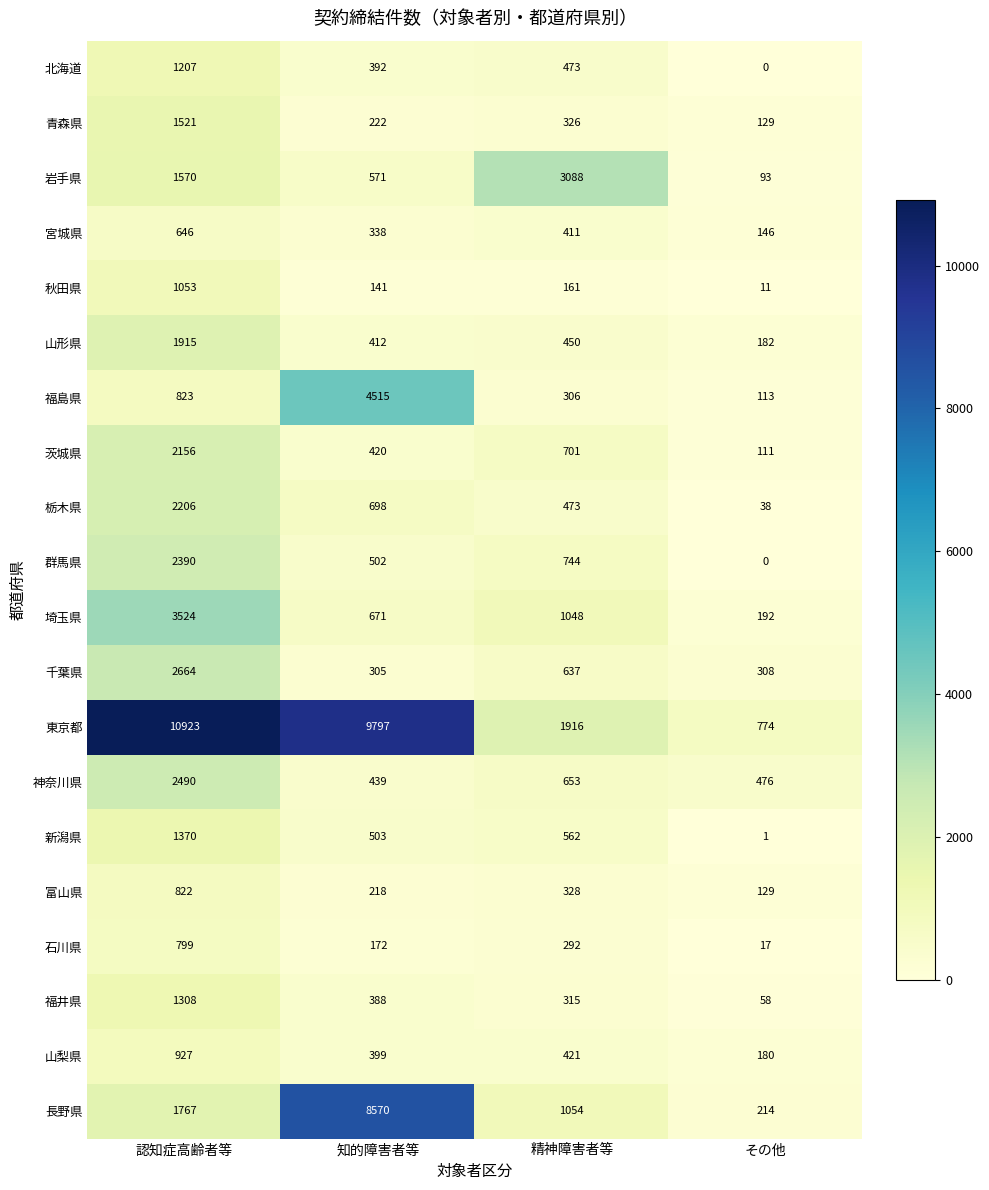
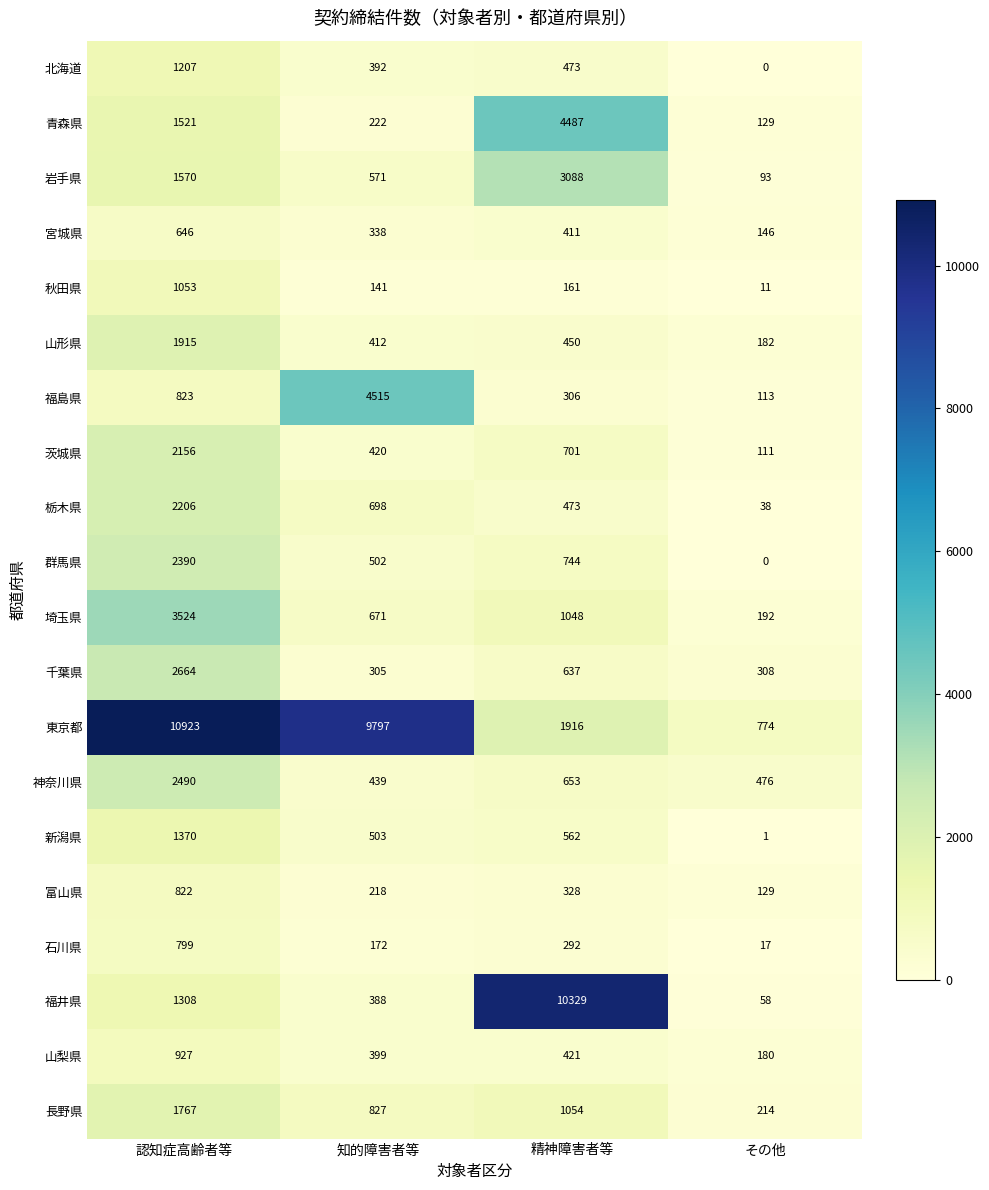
  {
    "北海道": {
      "認知症高齢者等": 1207,
      "知的障害者等": 392,
      "精神障害者等": 473,
      "その他": 0
    },
    "青森県": {
      "認知症高齢者等": 1521,
      "知的障害者等": 222,
-     "精神障害者等": 326,
+     "精神障害者等": 4487,
      "その他": 129
    },
    "岩手県": {
      "認知症高齢者等": 1570,
      "知的障害者等": 571,
      "精神障害者等": 3088,
      "その他": 93
    },
    "宮城県": {
      "認知症高齢者等": 646,
      "知的障害者等": 338,
      "精神障害者等": 411,
      "その他": 146
    },
    "秋田県": {
      "認知症高齢者等": 1053,
      "知的障害者等": 141,
      "精神障害者等": 161,
      "その他": 11
    },
    "山形県": {
      "認知症高齢者等": 1915,
      "知的障害者等": 412,
      "精神障害者等": 450,
      "その他": 182
    },
    "福島県": {
      "認知症高齢者等": 823,
      "知的障害者等": 4515,
      "精神障害者等": 306,
      "その他": 113
    },
    "茨城県": {
      "認知症高齢者等": 2156,
      "知的障害者等": 420,
      "精神障害者等": 701,
      "その他": 111
    },
    "栃木県": {
      "認知症高齢者等": 2206,
      "知的障害者等": 698,
      "精神障害者等": 473,
      "その他": 38
    },
    "群馬県": {
      "認知症高齢者等": 2390,
      "知的障害者等": 502,
      "精神障害者等": 744,
      "その他": 0
    },
    "埼玉県": {
      "認知症高齢者等": 3524,
      "知的障害者等": 671,
      "精神障害者等": 1048,
      "その他": 192
    },
    "千葉県": {
      "認知症高齢者等": 2664,
      "知的障害者等": 305,
      "精神障害者等": 637,
      "その他": 308
    },
    "東京都": {
      "認知症高齢者等": 10923,
      "知的障害者等": 9797,
      "精神障害者等": 1916,
      "その他": 774
    },
    "神奈川県": {
      "認知症高齢者等": 2490,
      "知的障害者等": 439,
      "精神障害者等": 653,
      "その他": 476
    },
    "新潟県": {
      "認知症高齢者等": 1370,
      "知的障害者等": 503,
      "精神障害者等": 562,
      "その他": 1
    },
    "富山県": {
      "認知症高齢者等": 822,
      "知的障害者等": 218,
      "精神障害者等": 328,
      "その他": 129
    },
    "石川県": {
      "認知症高齢者等": 799,
      "知的障害者等": 172,
      "精神障害者等": 292,
      "その他": 17
    },
    "福井県": {
      "認知症高齢者等": 1308,
      "知的障害者等": 388,
-     "精神障害者等": 315,
+     "精神障害者等": 10329,
      "その他": 58
    },
    "山梨県": {
      "認知症高齢者等": 927,
      "知的障害者等": 399,
      "精神障害者等": 421,
      "その他": 180
    },
    "長野県": {
      "認知症高齢者等": 1767,
-     "知的障害者等": 8570,
+     "知的障害者等": 827,
      "精神障害者等": 1054,
      "その他": 214
    }
  }
